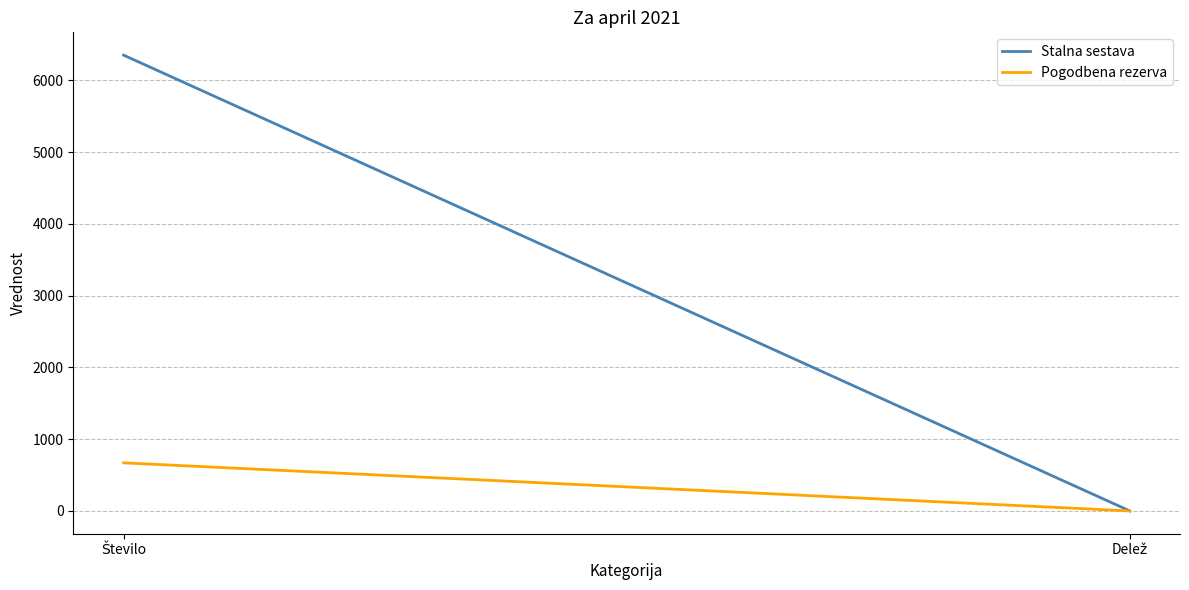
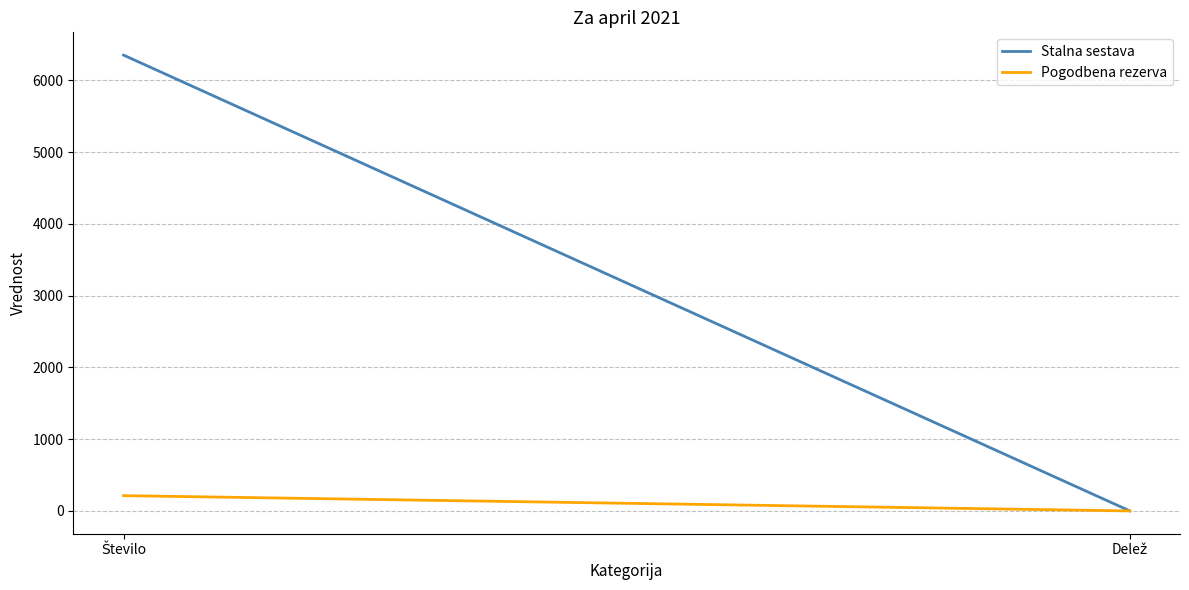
  {
    "Stalna sestava": {
      "Število": 6400
    },
    "Pogodbena rezerva": {
-     "Število": 700
+     "Število": 200
    }
  }
